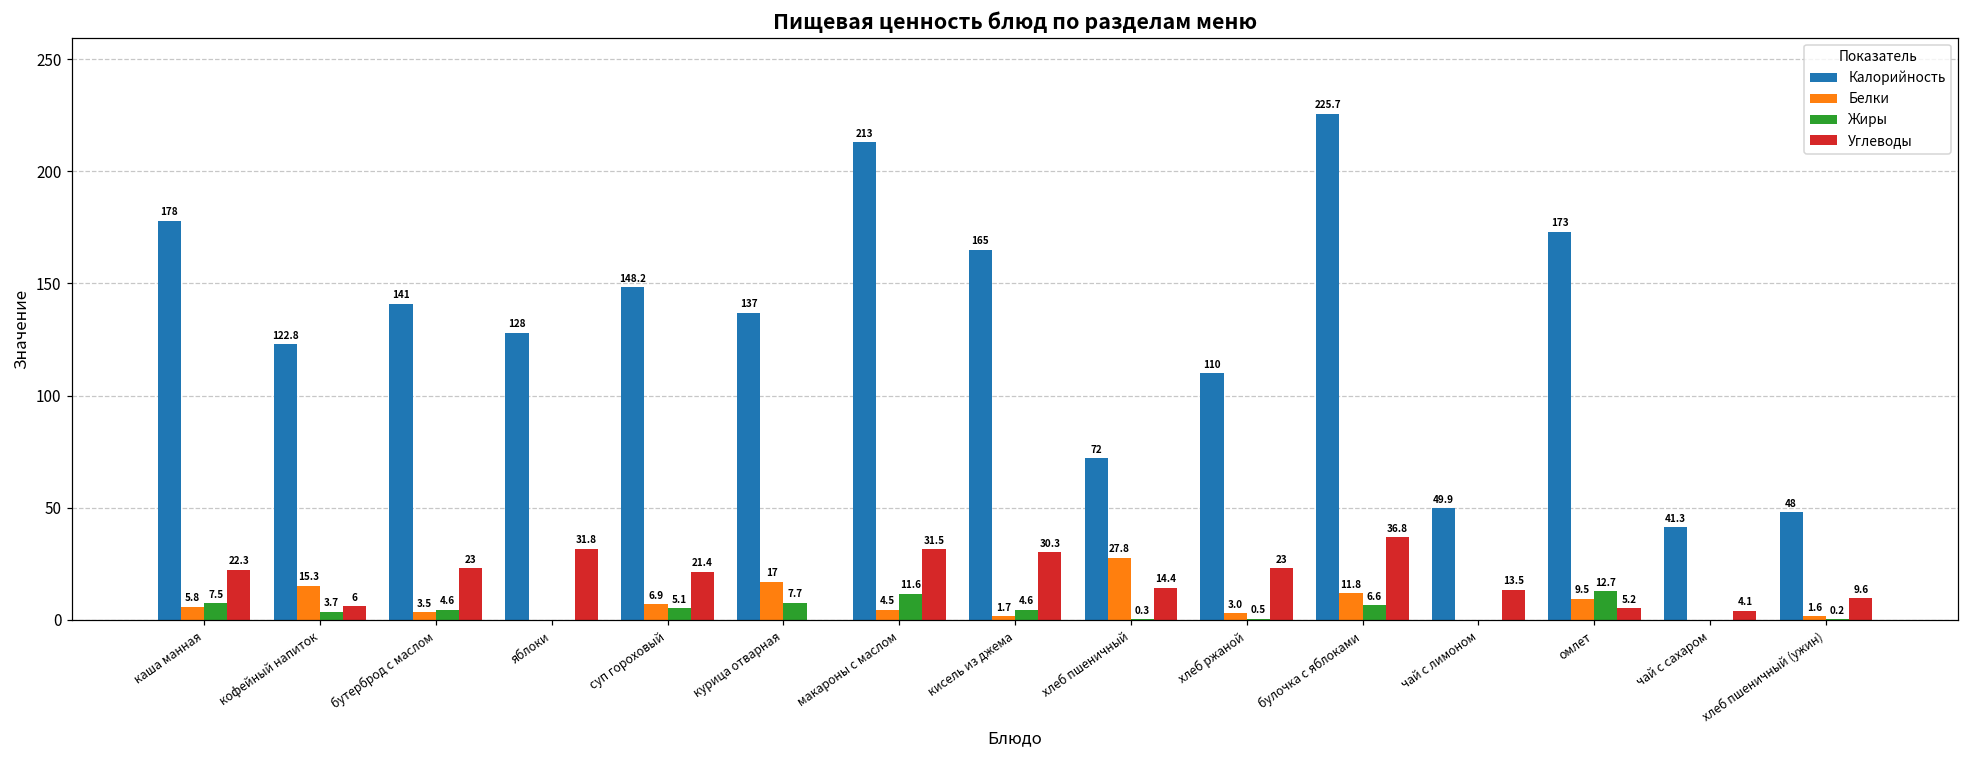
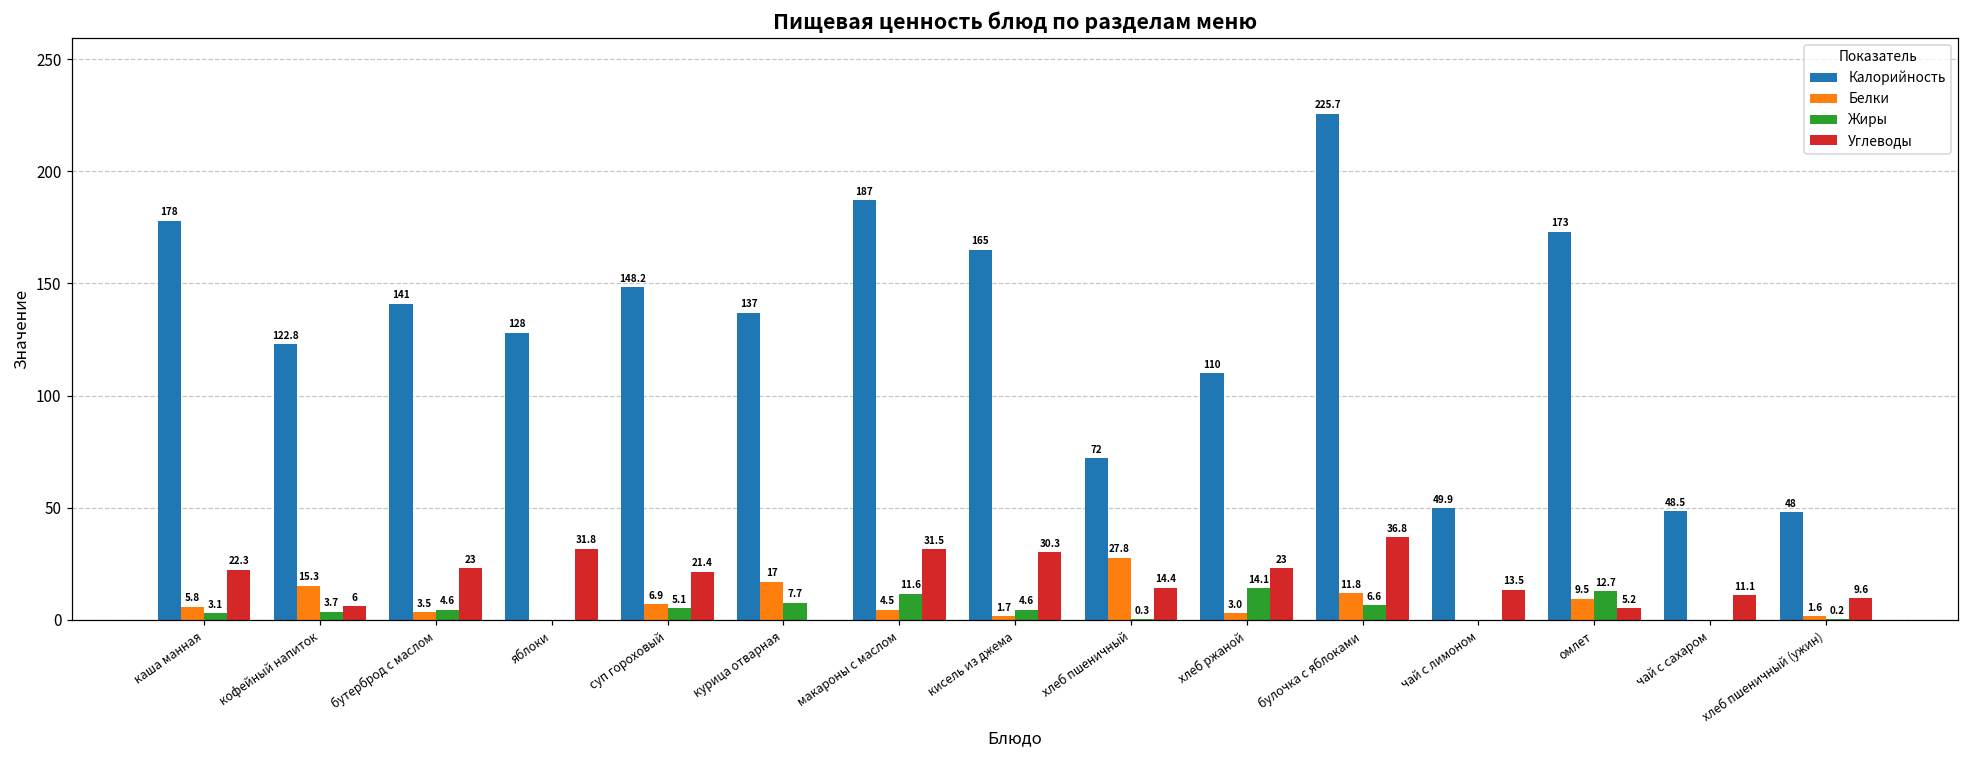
  {
    "Калорийность": {
      "каша манная": 178,
      "кофейный напиток": 122.8,
      "бутерброд с маслом": 141,
      "яблоки": 128,
      "суп гороховый": 148.2,
      "курица отварная": 137,
-     "макароны с маслом": 213,
+     "макароны с маслом": 187,
      "кисель из джема": 165,
      "хлеб пшеничный": 72,
      "хлеб ржаной": 110,
      "булочка с яблоками": 225.7,
      "чай с лимоном": 49.9,
      "омлет": 173,
-     "чай с сахаром": 41.3,
+     "чай с сахаром": 48.5,
      "хлеб пшеничный (ужин)": 48
    },
    "Белки": {
      "каша манная": 5.8,
      "кофейный напиток": 15.3,
      "бутерброд с маслом": 3.5,
      "суп гороховый": 6.9,
      "курица отварная": 17,
      "макароны с маслом": 4.5,
      "кисель из джема": 1.7,
      "хлеб пшеничный": 27.8,
      "хлеб ржаной": 3.0,
      "булочка с яблоками": 11.8,
      "омлет": 9.5,
      "хлеб пшеничный (ужин)": 1.6
    },
    "Жиры": {
-     "каша манная": 7.5,
+     "каша манная": 3.1,
      "кофейный напиток": 3.7,
      "бутерброд с маслом": 4.6,
      "суп гороховый": 5.1,
      "курица отварная": 7.7,
      "макароны с маслом": 11.6,
      "кисель из джема": 4.6,
      "хлеб пшеничный": 0.3,
-     "хлеб ржаной": 0.5,
+     "хлеб ржаной": 14.1,
      "булочка с яблоками": 6.6,
      "омлет": 12.7,
      "хлеб пшеничный (ужин)": 0.2
    },
    "Углеводы": {
      "каша манная": 22.3,
      "кофейный напиток": 6,
      "бутерброд с маслом": 23,
      "яблоки": 31.8,
      "суп гороховый": 21.4,
      "макароны с маслом": 31.5,
      "кисель из джема": 30.3,
      "хлеб пшеничный": 14.4,
      "хлеб ржаной": 23,
      "булочка с яблоками": 36.8,
      "чай с лимоном": 13.5,
      "омлет": 5.2,
-     "чай с сахаром": 4.1,
+     "чай с сахаром": 11.1,
      "хлеб пшеничный (ужин)": 9.6
    }
  }
